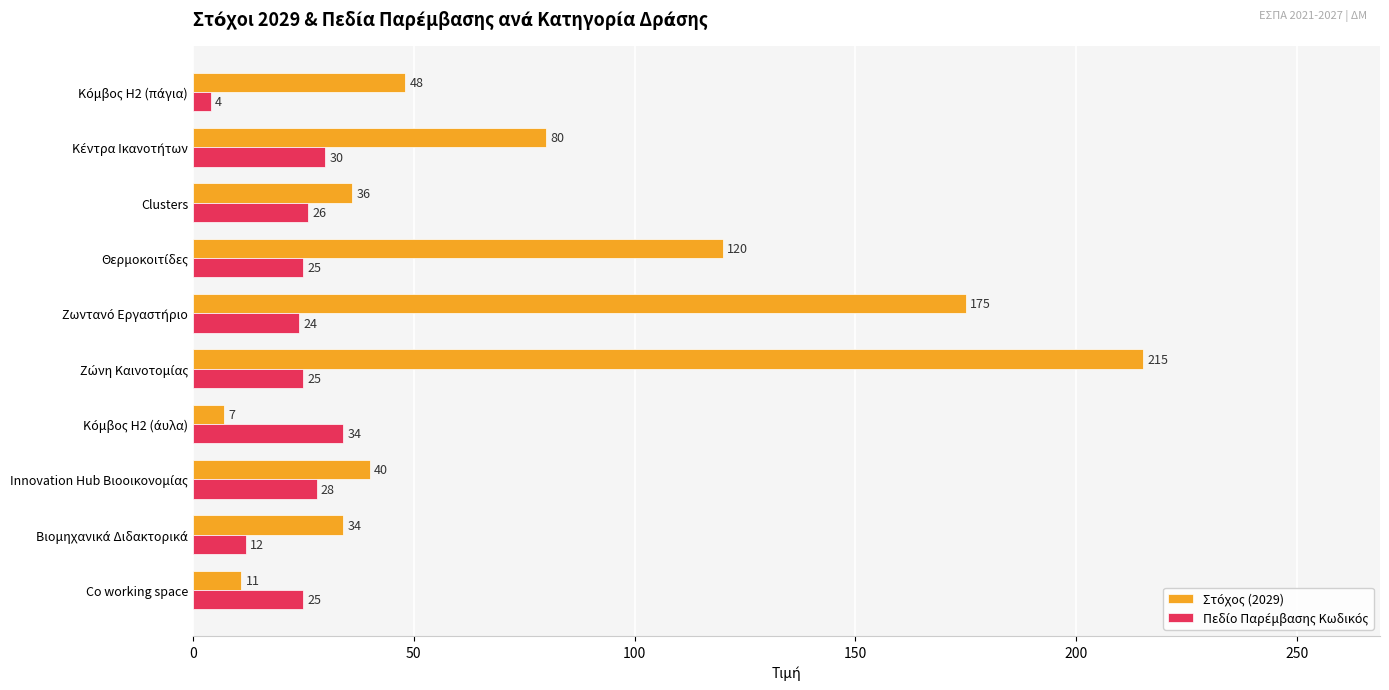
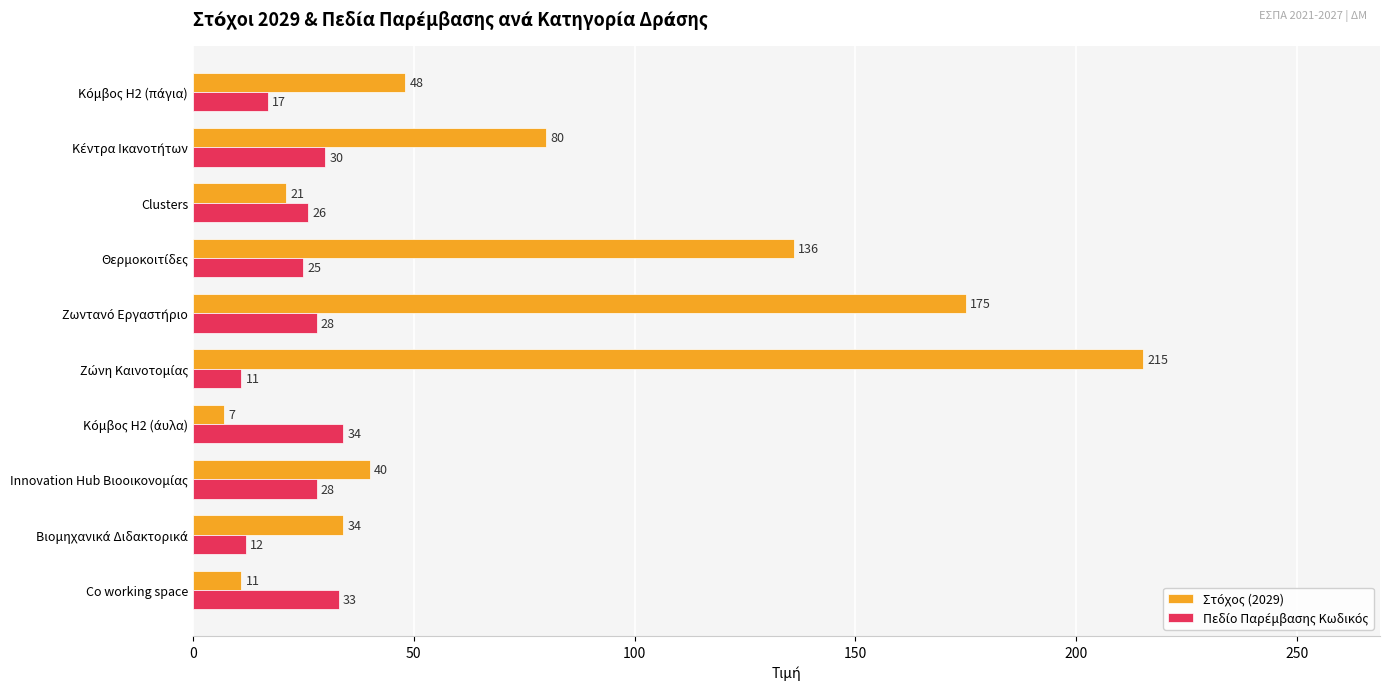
  {
    "Στόχος (2029)": {
      "Κόμβος Η2 (πάγια)": 48,
      "Κέντρα Ικανοτήτων": 80,
-     "Clusters": 36,
-     "Θερμοκοιτίδες": 120,
+     "Clusters": 21,
+     "Θερμοκοιτίδες": 136,
      "Ζωντανό Εργαστήριο": 175,
      "Ζώνη Καινοτομίας": 215,
      "Κόμβος Η2 (άυλα)": 7,
      "Innovation Hub Βιοοικονομίας": 40,
      "Βιομηχανικά Διδακτορικά": 34,
      "Co working space": 11
    },
    "Πεδίο Παρέμβασης Κωδικός": {
-     "Κόμβος Η2 (πάγια)": 4,
+     "Κόμβος Η2 (πάγια)": 17,
      "Κέντρα Ικανοτήτων": 30,
      "Clusters": 26,
      "Θερμοκοιτίδες": 25,
-     "Ζωντανό Εργαστήριο": 24,
-     "Ζώνη Καινοτομίας": 25,
+     "Ζωντανό Εργαστήριο": 28,
+     "Ζώνη Καινοτομίας": 11,
      "Κόμβος Η2 (άυλα)": 34,
      "Innovation Hub Βιοοικονομίας": 28,
      "Βιομηχανικά Διδακτορικά": 12,
-     "Co working space": 25
+     "Co working space": 33
    }
  }
